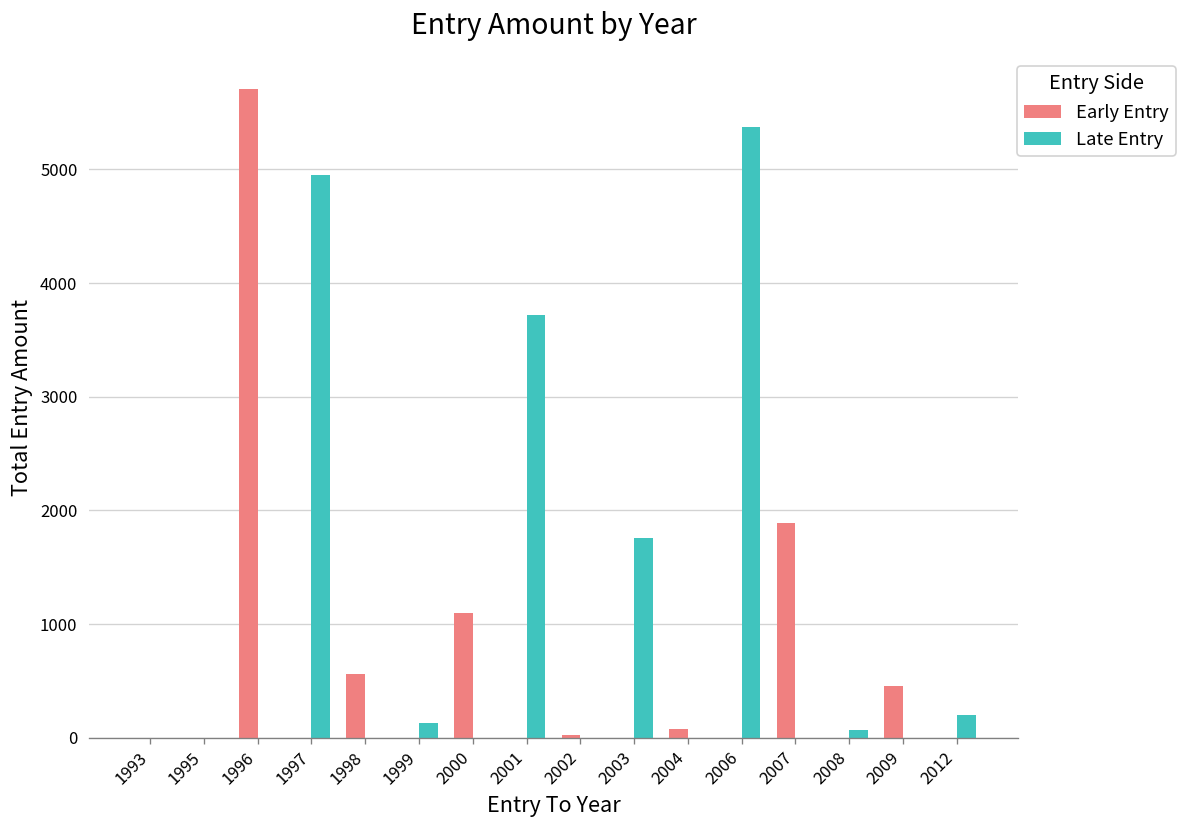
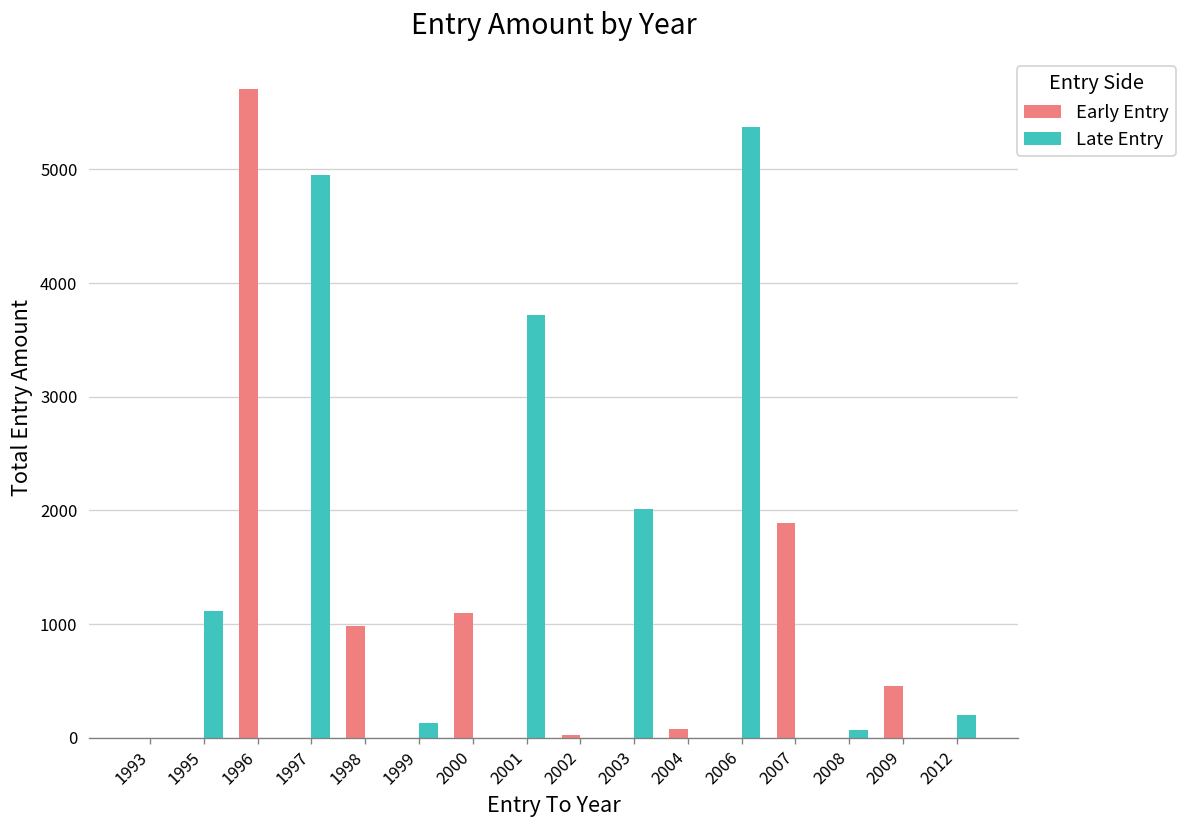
  {
    "Early Entry": {
      "1995": 0,
      "1996": 5700,
      "1997": 0,
-     "1998": 600,
+     "1998": 1000,
      "1999": 0,
      "2000": 1100,
      "2001": 0,
      "2002": 0,
      "2003": 0,
      "2004": 100,
      "2006": 0,
      "2007": 1900,
      "2008": 0,
      "2009": 500,
      "2012": 0
    },
    "Late Entry": {
      "1993": 0,
-     "1995": 0,
+     "1995": 1100,
      "1996": 0,
      "1997": 5000,
      "1998": 0,
      "1999": 100,
      "2000": 0,
      "2001": 3700,
      "2002": 0,
-     "2003": 1800,
+     "2003": 2000,
      "2004": 0,
      "2006": 5400,
      "2007": 0,
      "2008": 100,
      "2009": 0,
      "2012": 200
    }
  }
